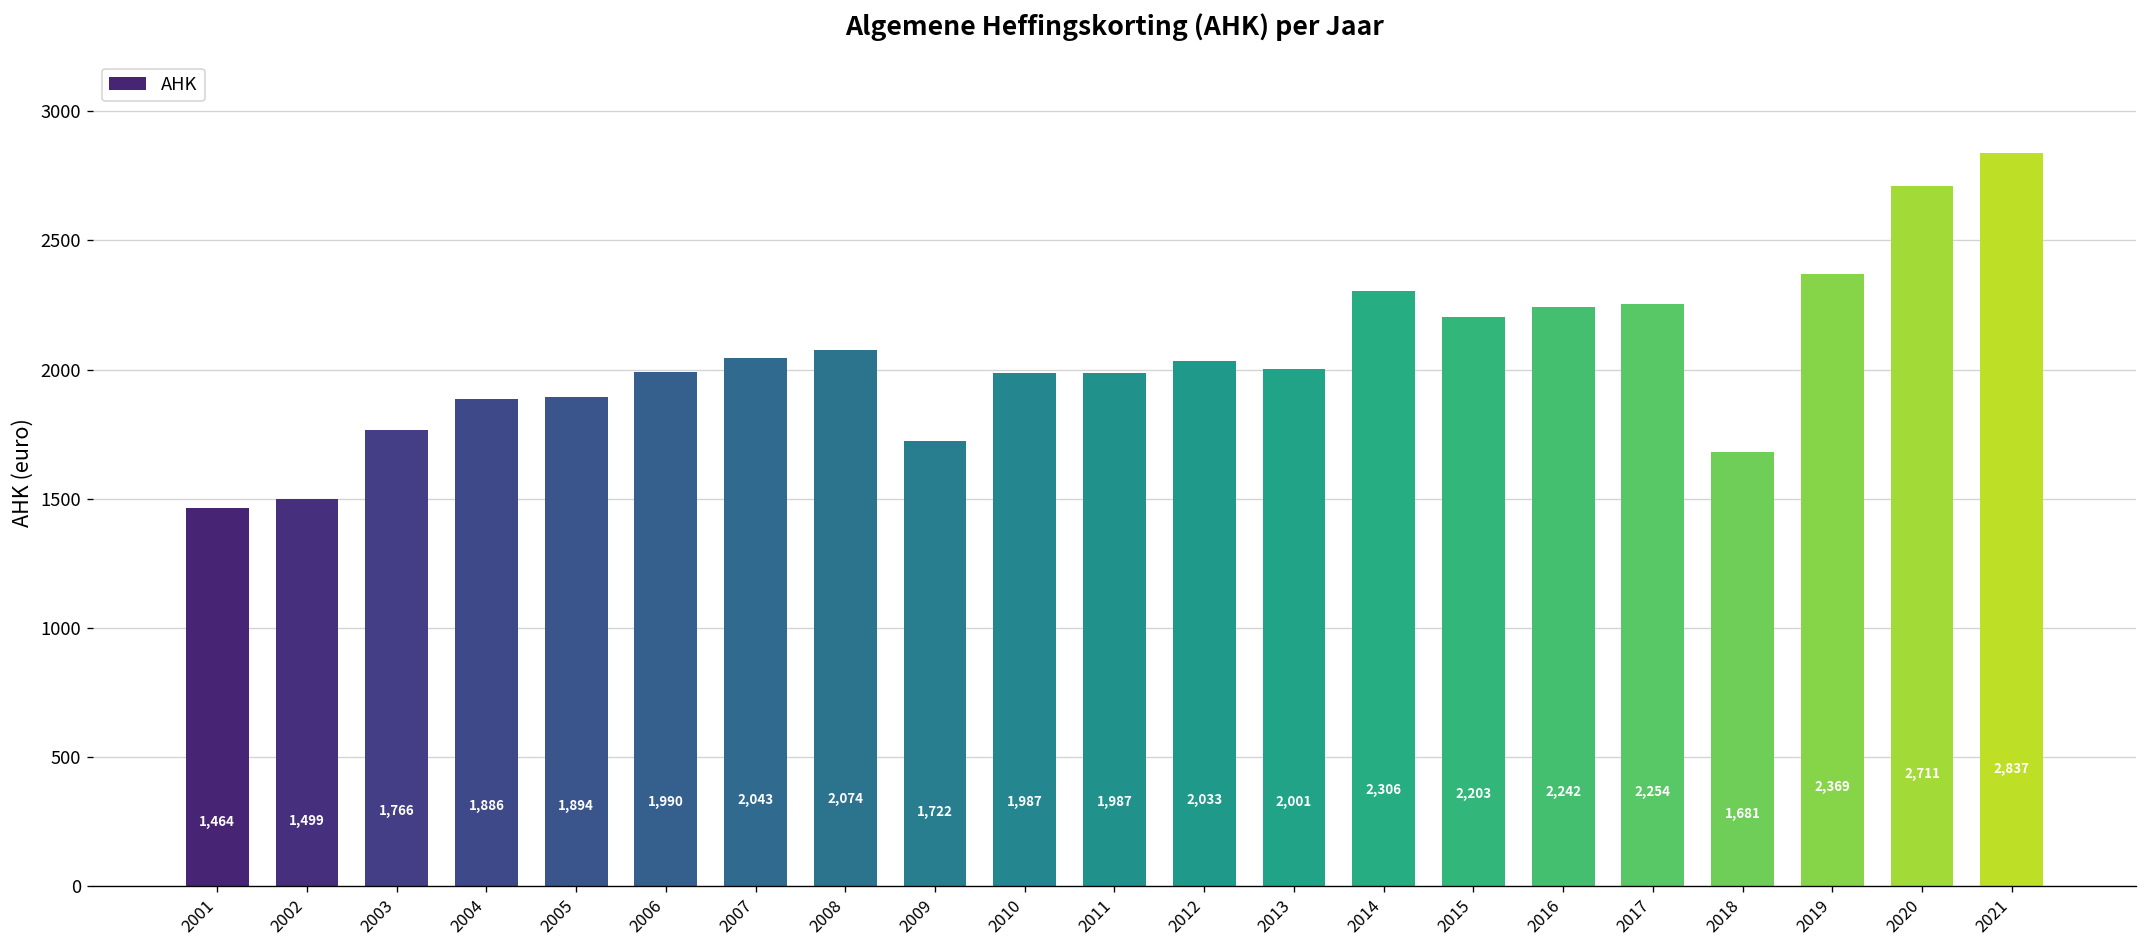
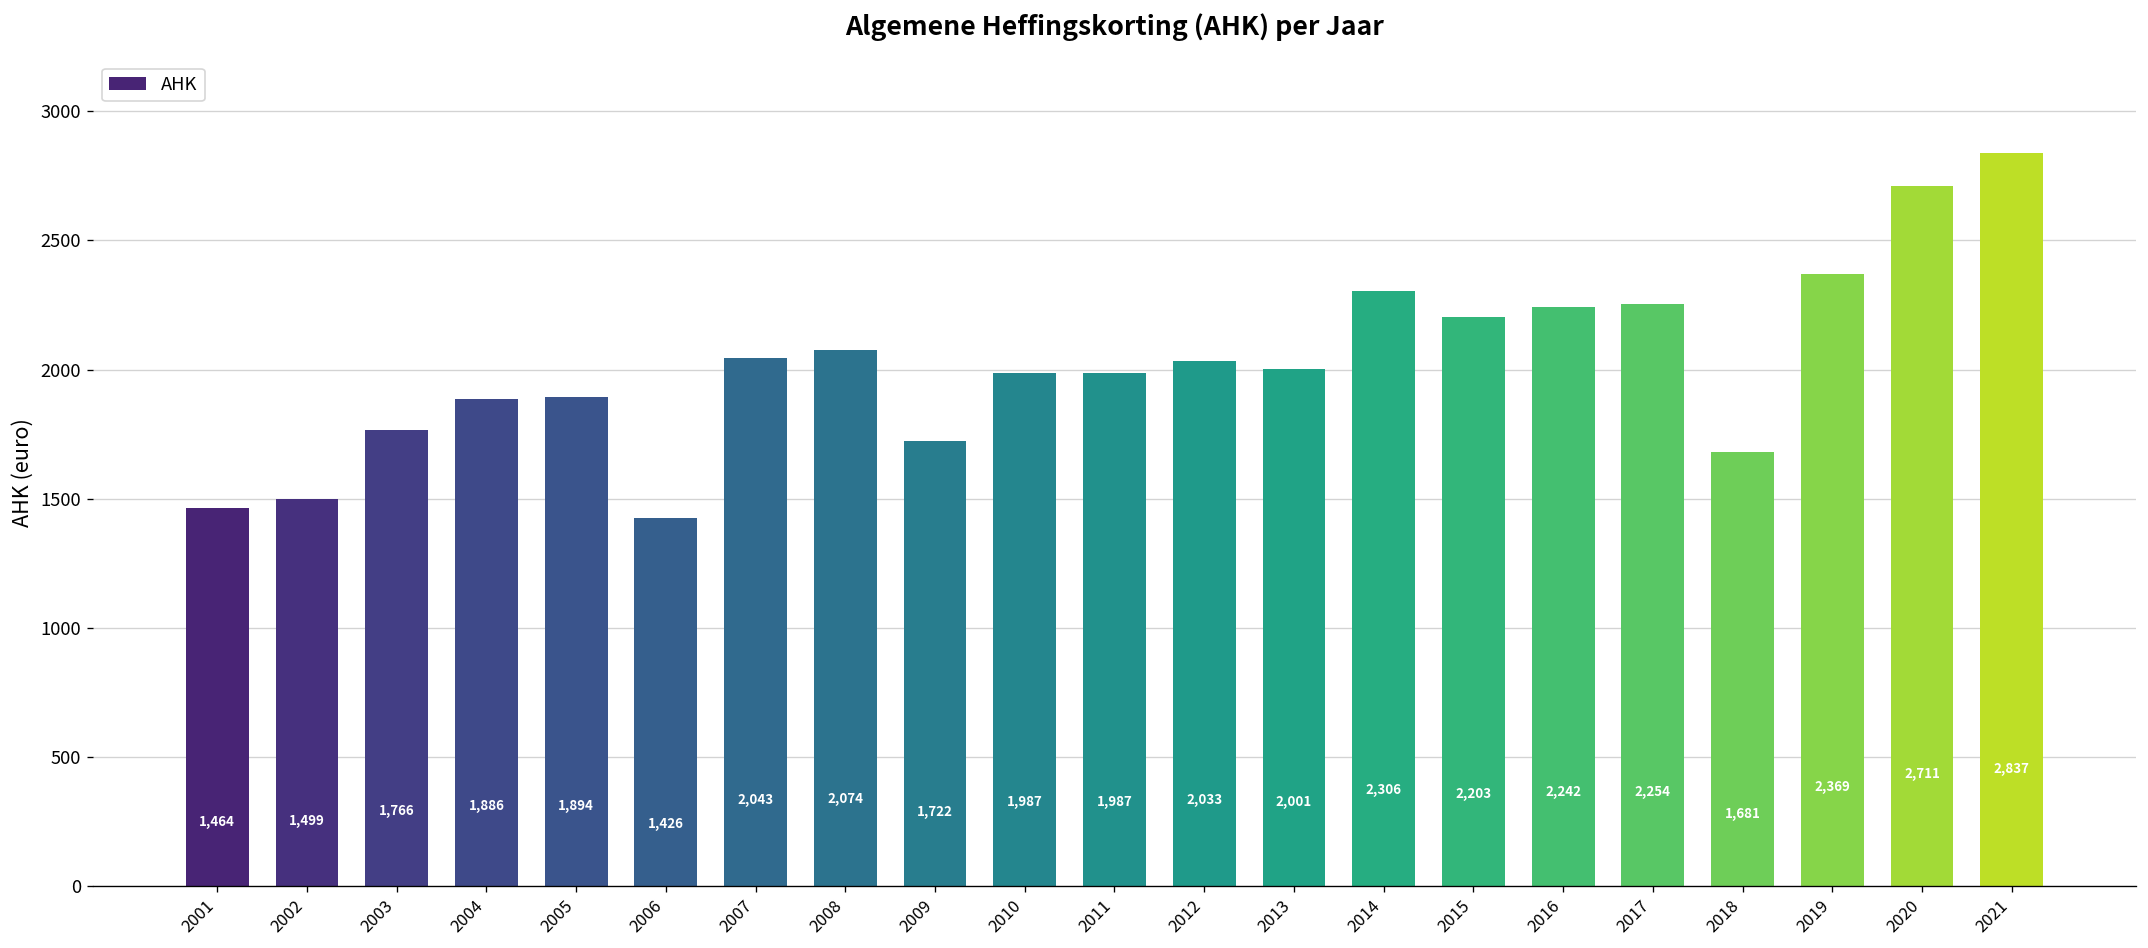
  {
    "2001": "1,464",
    "2002": "1,499",
    "2003": "1,766",
    "2004": "1,886",
    "2005": "1,894",
-   "2006": "1,990",
+   "2006": "1,426",
    "2007": "2,043",
    "2008": "2,074",
    "2009": "1,722",
    "2010": "1,987",
    "2011": "1,987",
    "2012": "2,033",
    "2013": "2,001",
    "2014": "2,306",
    "2015": "2,203",
    "2016": "2,242",
    "2017": "2,254",
    "2018": "1,681",
    "2019": "2,369",
    "2020": "2,711",
    "2021": "2,837"
  }
